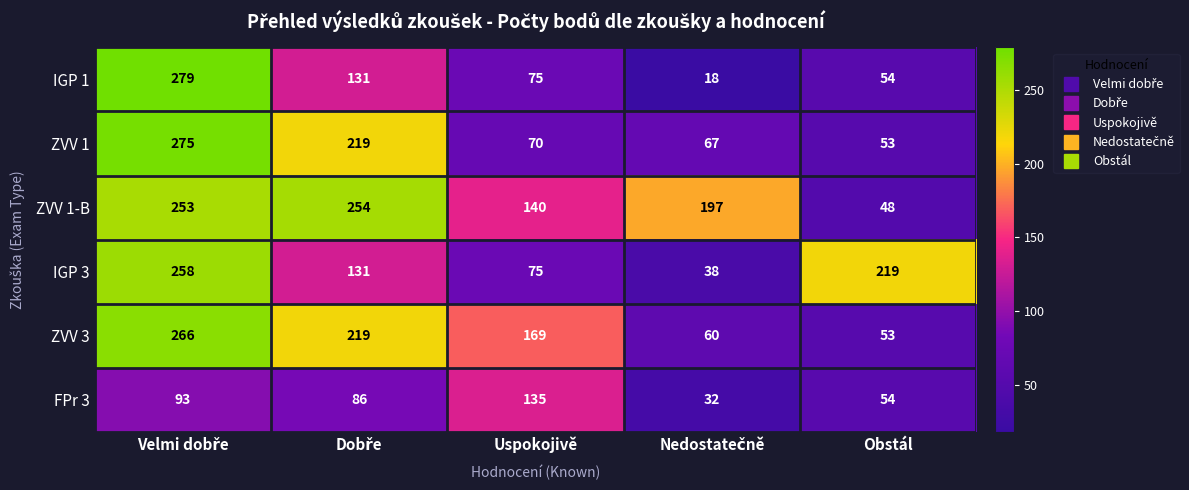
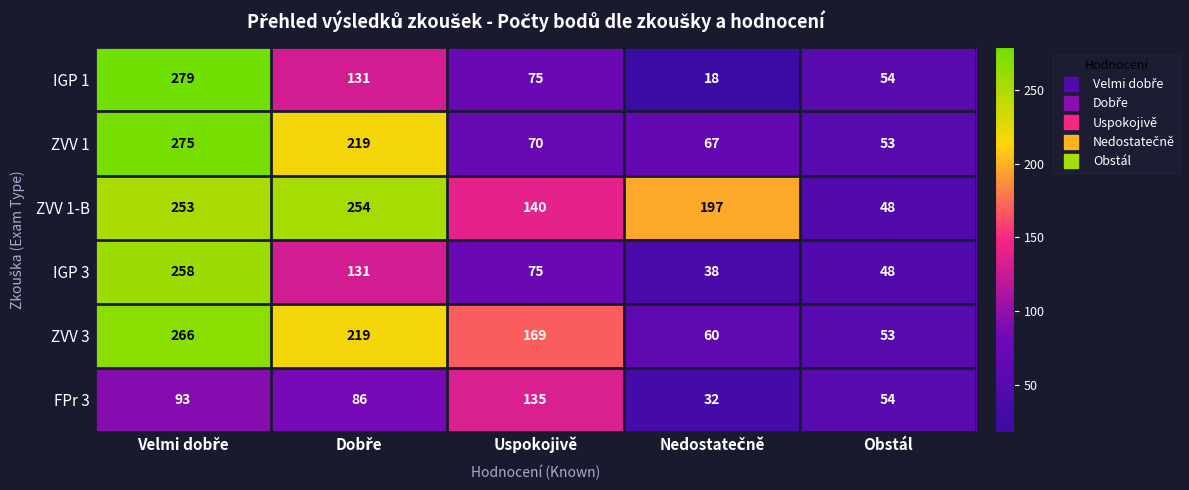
  {
    "IGP 1": {
      "Velmi dobře": 279,
      "Dobře": 131,
      "Uspokojivě": 75,
      "Nedostatečně": 18,
      "Obstál": 54
    },
    "ZVV 1": {
      "Velmi dobře": 275,
      "Dobře": 219,
      "Uspokojivě": 70,
      "Nedostatečně": 67,
      "Obstál": 53
    },
    "ZVV 1-B": {
      "Velmi dobře": 253,
      "Dobře": 254,
      "Uspokojivě": 140,
      "Nedostatečně": 197,
      "Obstál": 48
    },
    "IGP 3": {
      "Velmi dobře": 258,
      "Dobře": 131,
      "Uspokojivě": 75,
      "Nedostatečně": 38,
-     "Obstál": 219
+     "Obstál": 48
    },
    "ZVV 3": {
      "Velmi dobře": 266,
      "Dobře": 219,
      "Uspokojivě": 169,
      "Nedostatečně": 60,
      "Obstál": 53
    },
    "FPr 3": {
      "Velmi dobře": 93,
      "Dobře": 86,
      "Uspokojivě": 135,
      "Nedostatečně": 32,
      "Obstál": 54
    }
  }
